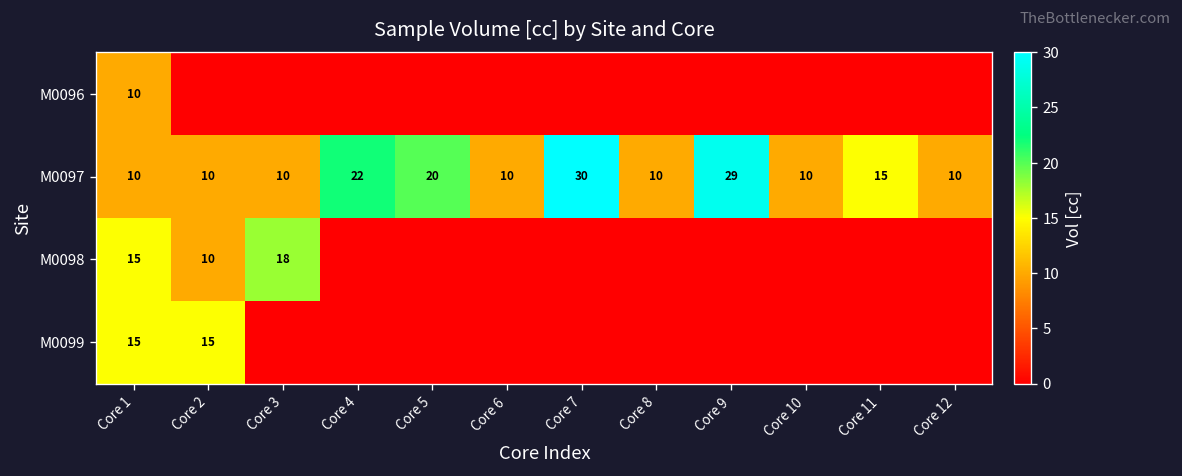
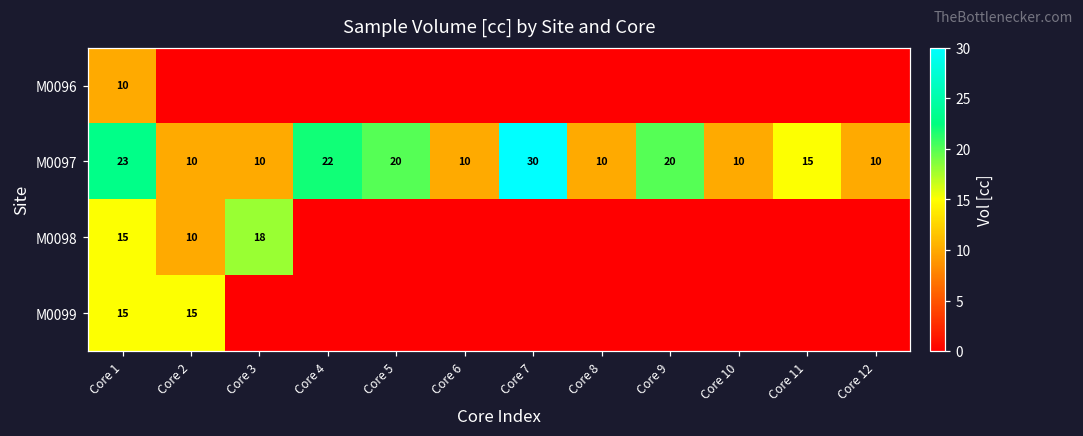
  {
    "M0096": {
      "Core 1": 10
    },
    "M0097": {
-     "Core 1": 10,
+     "Core 1": 23,
      "Core 2": 10,
      "Core 3": 10,
      "Core 4": 22,
      "Core 5": 20,
      "Core 6": 10,
      "Core 7": 30,
      "Core 8": 10,
-     "Core 9": 29,
+     "Core 9": 20,
      "Core 10": 10,
      "Core 11": 15,
      "Core 12": 10
    },
    "M0098": {
      "Core 1": 15,
      "Core 2": 10,
      "Core 3": 18
    },
    "M0099": {
      "Core 1": 15,
      "Core 2": 15
    }
  }
